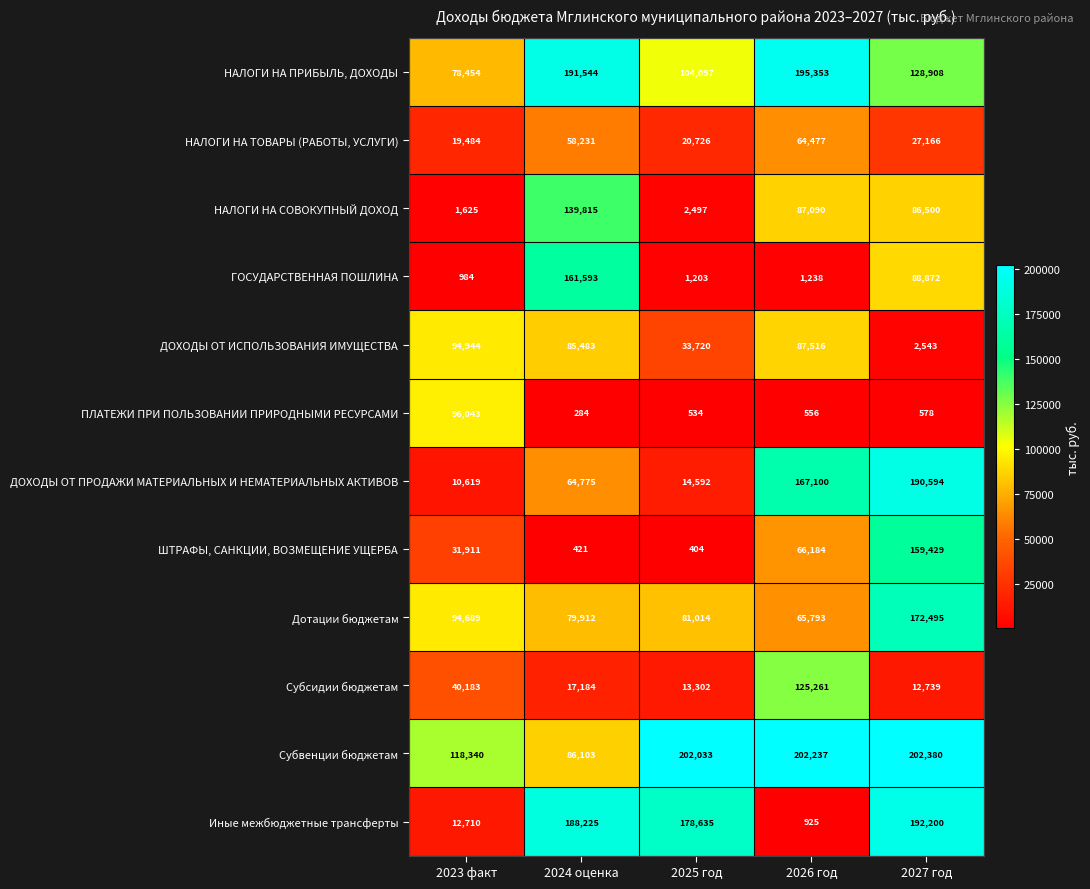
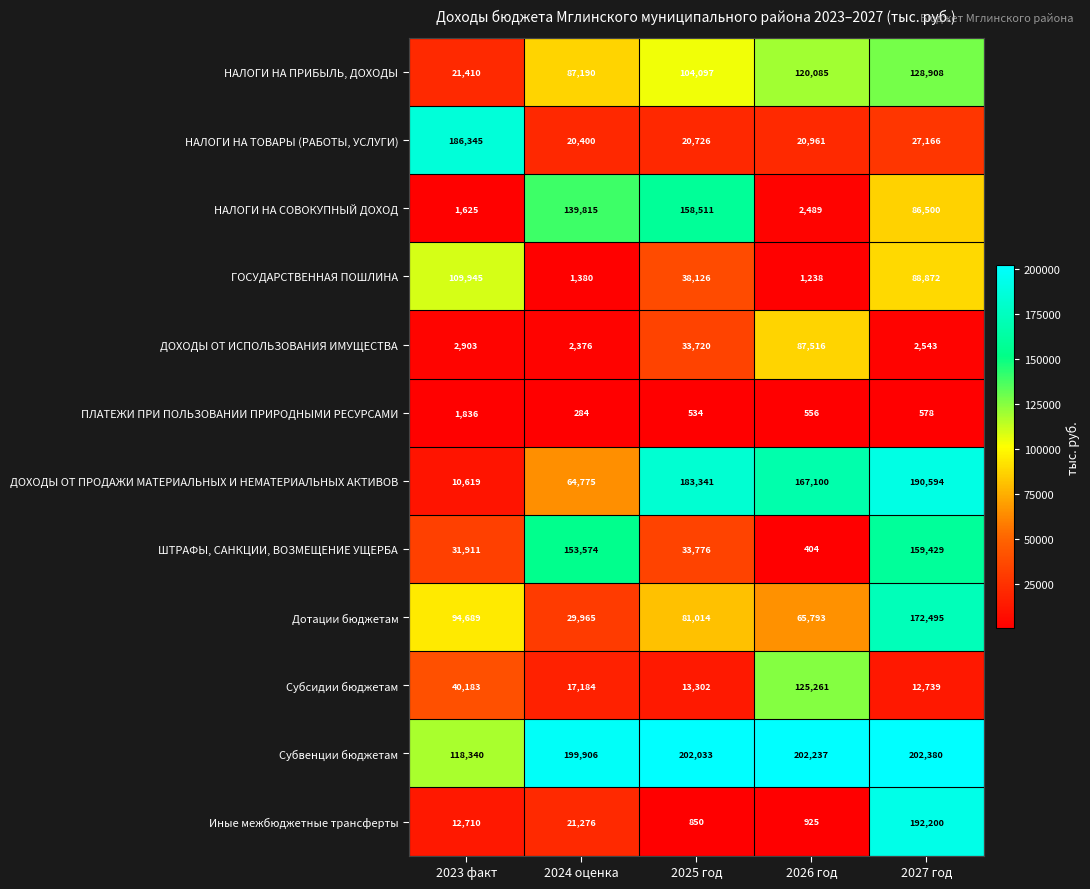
  {
    "НАЛОГИ НА ПРИБЫЛЬ, ДОХОДЫ": {
-     "2023 факт": "78,454",
-     "2024 оценка": "191,544",
+     "2023 факт": "21,410",
+     "2024 оценка": "87,190",
      "2025 год": "104,097",
-     "2026 год": "195,353",
+     "2026 год": "120,085",
      "2027 год": "128,908"
    },
    "НАЛОГИ НА ТОВАРЫ (РАБОТЫ, УСЛУГИ)": {
-     "2023 факт": "19,484",
-     "2024 оценка": "58,231",
+     "2023 факт": "186,345",
+     "2024 оценка": "20,400",
      "2025 год": "20,726",
-     "2026 год": "64,477",
+     "2026 год": "20,961",
      "2027 год": "27,166"
    },
    "НАЛОГИ НА СОВОКУПНЫЙ ДОХОД": {
      "2023 факт": "1,625",
      "2024 оценка": "139,815",
-     "2025 год": "2,497",
-     "2026 год": "87,090",
+     "2025 год": "158,511",
+     "2026 год": "2,489",
      "2027 год": "86,500"
    },
    "ГОСУДАРСТВЕННАЯ ПОШЛИНА": {
-     "2023 факт": "984",
-     "2024 оценка": "161,593",
-     "2025 год": "1,203",
+     "2023 факт": "109,945",
+     "2024 оценка": "1,380",
+     "2025 год": "38,126",
      "2026 год": "1,238",
      "2027 год": "88,872"
    },
    "ДОХОДЫ ОТ ИСПОЛЬЗОВАНИЯ ИМУЩЕСТВА": {
-     "2023 факт": "94,944",
-     "2024 оценка": "85,483",
+     "2023 факт": "2,903",
+     "2024 оценка": "2,376",
      "2025 год": "33,720",
      "2026 год": "87,516",
      "2027 год": "2,543"
    },
    "ПЛАТЕЖИ ПРИ ПОЛЬЗОВАНИИ ПРИРОДНЫМИ РЕСУРСАМИ": {
-     "2023 факт": "96,043",
+     "2023 факт": "1,836",
      "2024 оценка": "284",
      "2025 год": "534",
      "2026 год": "556",
      "2027 год": "578"
    },
    "ДОХОДЫ ОТ ПРОДАЖИ МАТЕРИАЛЬНЫХ И НЕМАТЕРИАЛЬНЫХ АКТИВОВ": {
      "2023 факт": "10,619",
      "2024 оценка": "64,775",
-     "2025 год": "14,592",
+     "2025 год": "183,341",
      "2026 год": "167,100",
      "2027 год": "190,594"
    },
    "ШТРАФЫ, САНКЦИИ, ВОЗМЕЩЕНИЕ УЩЕРБА": {
      "2023 факт": "31,911",
-     "2024 оценка": "421",
-     "2025 год": "404",
-     "2026 год": "66,184",
+     "2024 оценка": "153,574",
+     "2025 год": "33,776",
+     "2026 год": "404",
      "2027 год": "159,429"
    },
    "Дотации бюджетам": {
      "2023 факт": "94,689",
-     "2024 оценка": "79,912",
+     "2024 оценка": "29,965",
      "2025 год": "81,014",
      "2026 год": "65,793",
      "2027 год": "172,495"
    },
    "Субсидии бюджетам": {
      "2023 факт": "40,183",
      "2024 оценка": "17,184",
      "2025 год": "13,302",
      "2026 год": "125,261",
      "2027 год": "12,739"
    },
    "Субвенции бюджетам": {
      "2023 факт": "118,340",
-     "2024 оценка": "86,103",
+     "2024 оценка": "199,906",
      "2025 год": "202,033",
      "2026 год": "202,237",
      "2027 год": "202,380"
    },
    "Иные межбюджетные трансферты": {
      "2023 факт": "12,710",
-     "2024 оценка": "188,225",
-     "2025 год": "178,635",
+     "2024 оценка": "21,276",
+     "2025 год": "850",
      "2026 год": "925",
      "2027 год": "192,200"
    }
  }
